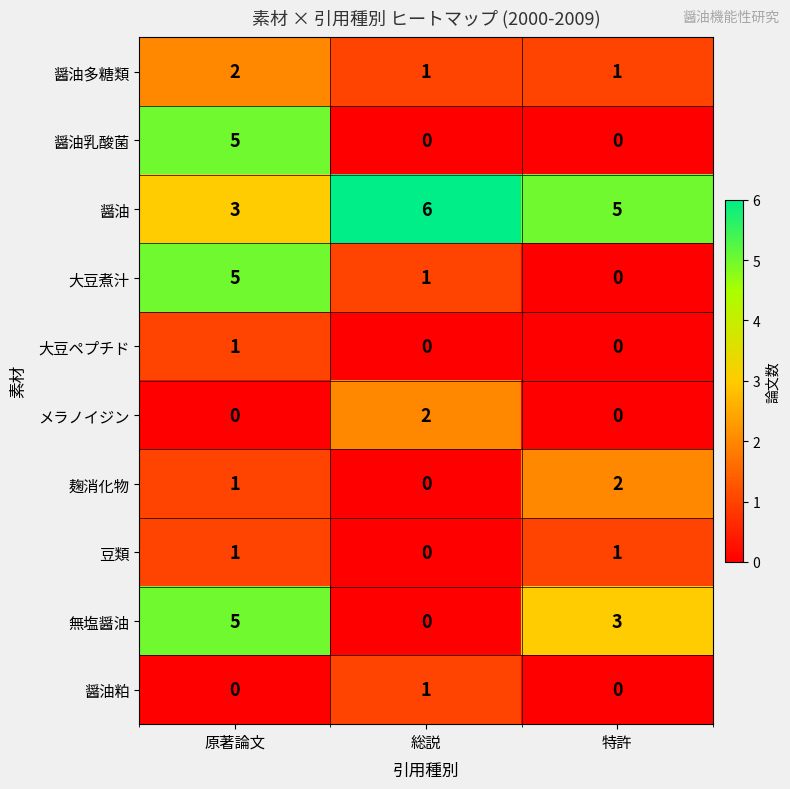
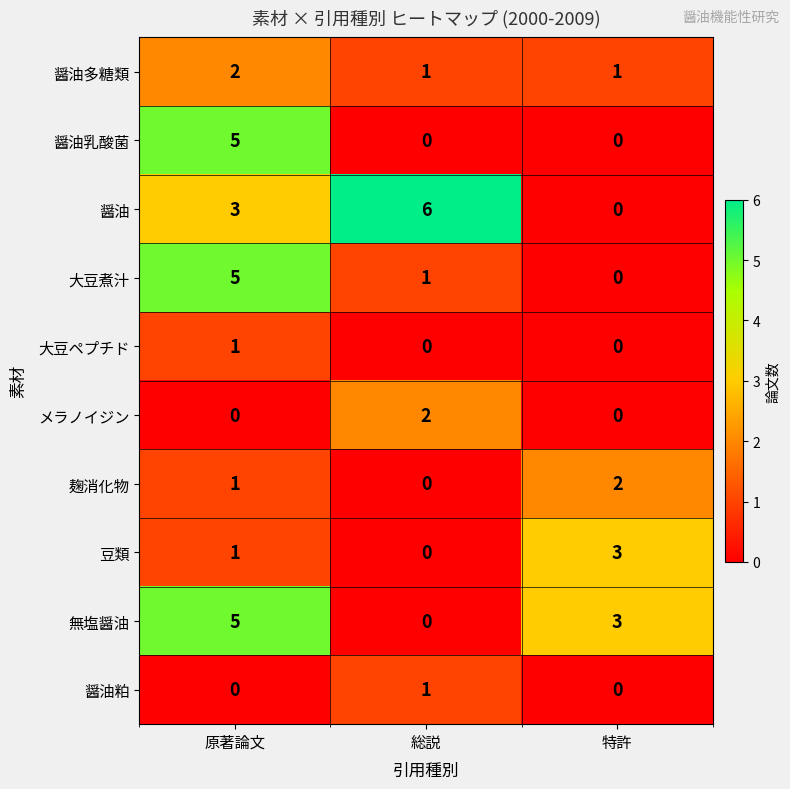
  {
    "醤油多糖類": {
      "原著論文": 2,
      "総説": 1,
      "特許": 1
    },
    "醤油乳酸菌": {
      "原著論文": 5,
      "総説": 0,
      "特許": 0
    },
    "醤油": {
      "原著論文": 3,
      "総説": 6,
-     "特許": 5
+     "特許": 0
    },
    "大豆煮汁": {
      "原著論文": 5,
      "総説": 1,
      "特許": 0
    },
    "大豆ペプチド": {
      "原著論文": 1,
      "総説": 0,
      "特許": 0
    },
    "メラノイジン": {
      "原著論文": 0,
      "総説": 2,
      "特許": 0
    },
    "麹消化物": {
      "原著論文": 1,
      "総説": 0,
      "特許": 2
    },
    "豆類": {
      "原著論文": 1,
      "総説": 0,
-     "特許": 1
+     "特許": 3
    },
    "無塩醤油": {
      "原著論文": 5,
      "総説": 0,
      "特許": 3
    },
    "醤油粕": {
      "原著論文": 0,
      "総説": 1,
      "特許": 0
    }
  }
